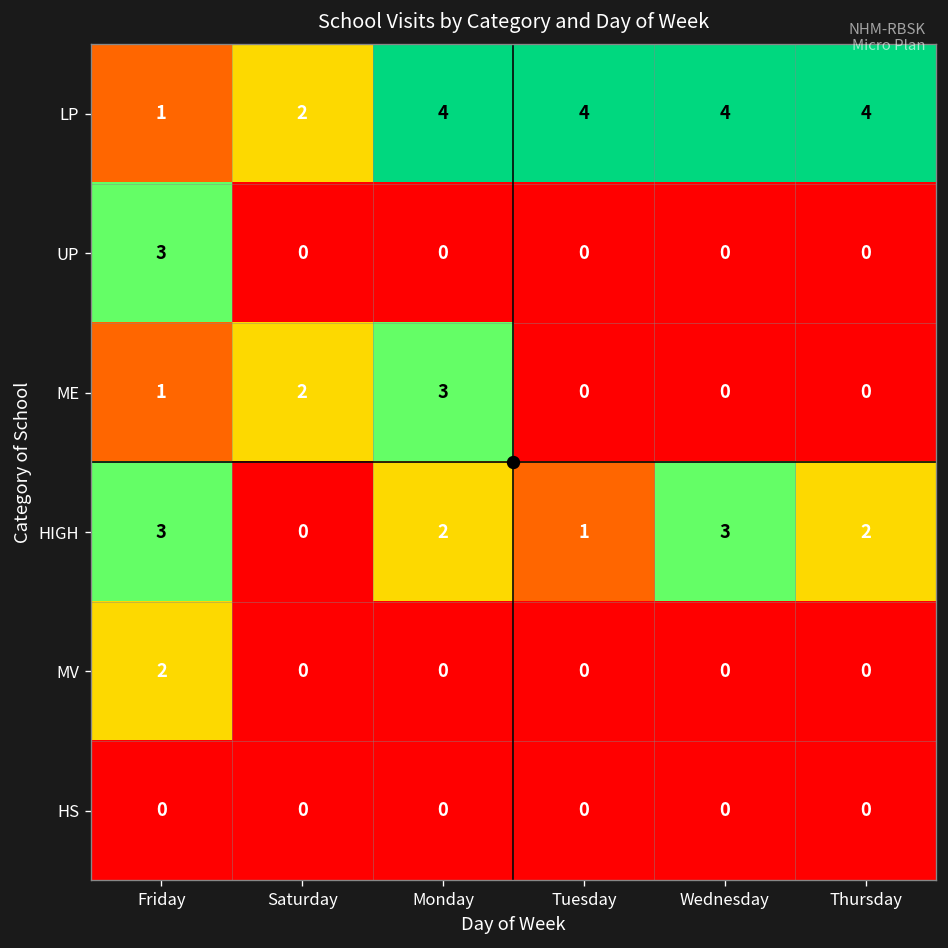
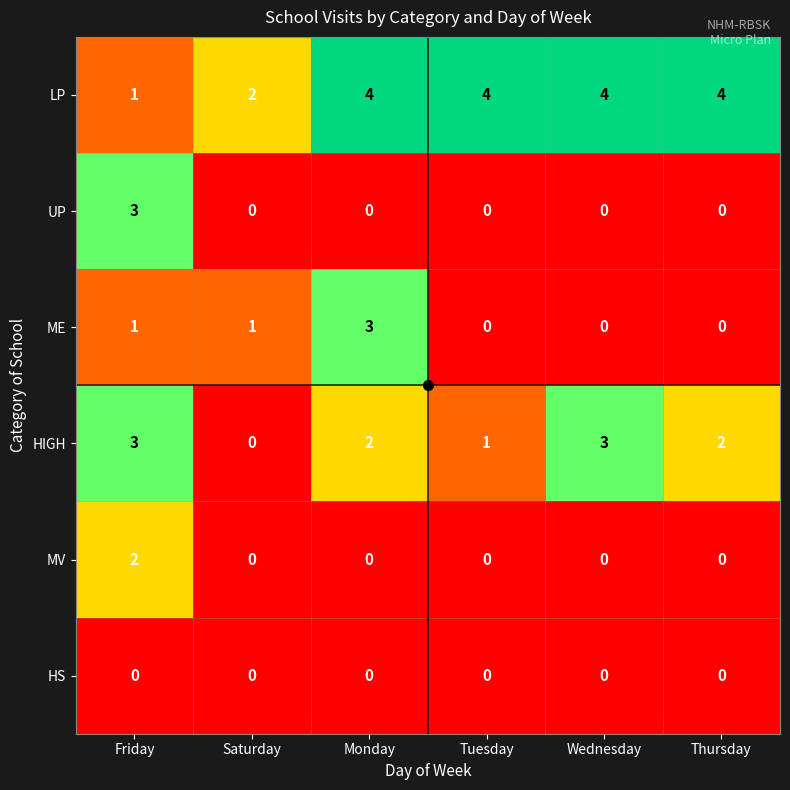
  {
    "LP": {
      "Friday": 1,
      "Saturday": 2,
      "Monday": 4,
      "Tuesday": 4,
      "Wednesday": 4,
      "Thursday": 4
    },
    "UP": {
      "Friday": 3,
      "Saturday": 0,
      "Monday": 0,
      "Tuesday": 0,
      "Wednesday": 0,
      "Thursday": 0
    },
    "ME": {
      "Friday": 1,
-     "Saturday": 2,
+     "Saturday": 1,
      "Monday": 3,
      "Tuesday": 0,
      "Wednesday": 0,
      "Thursday": 0
    },
    "HIGH": {
      "Friday": 3,
      "Saturday": 0,
      "Monday": 2,
      "Tuesday": 1,
      "Wednesday": 3,
      "Thursday": 2
    },
    "MV": {
      "Friday": 2,
      "Saturday": 0,
      "Monday": 0,
      "Tuesday": 0,
      "Wednesday": 0,
      "Thursday": 0
    },
    "HS": {
      "Friday": 0,
      "Saturday": 0,
      "Monday": 0,
      "Tuesday": 0,
      "Wednesday": 0,
      "Thursday": 0
    }
  }
